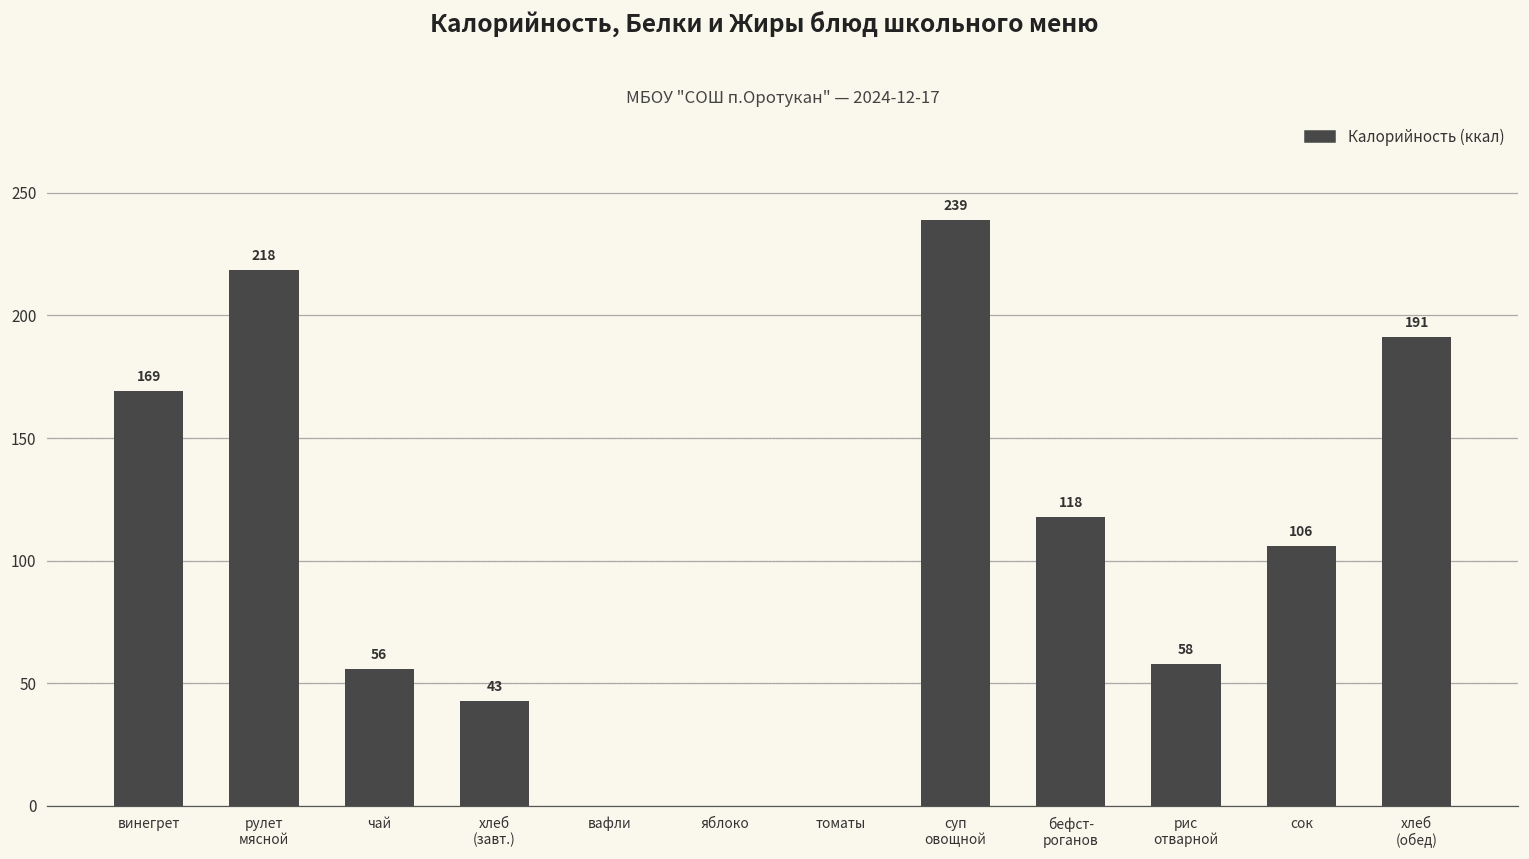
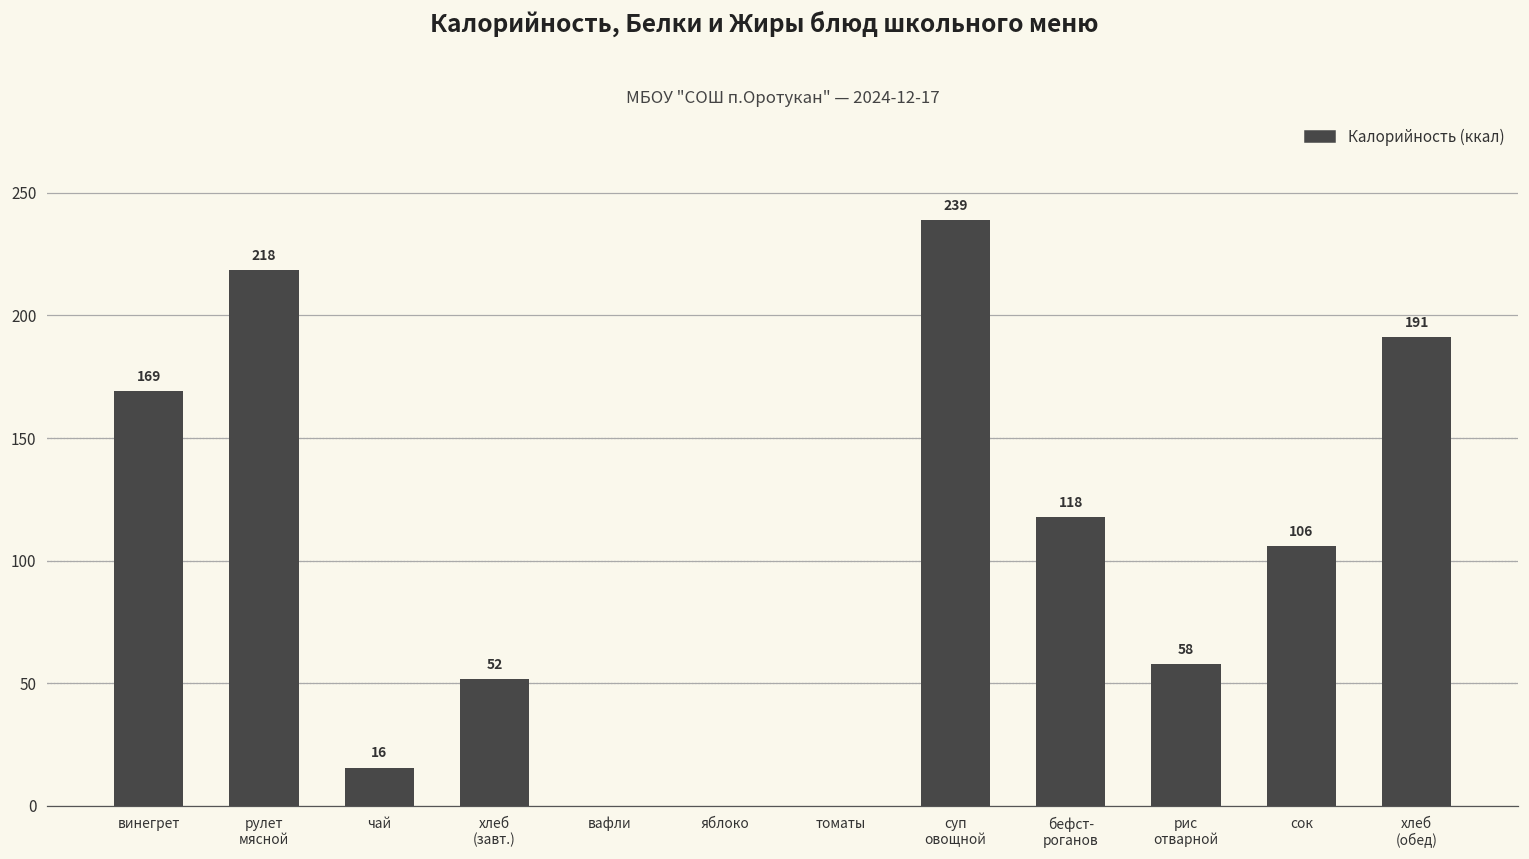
  {
    "винегрет": 169,
    "рулет мясной": 218,
-   "чай": 56,
-   "хлеб (завт.)": 43,
+   "чай": 16,
+   "хлеб (завт.)": 52,
    "суп овощной": 239,
    "бефст- роганов": 118,
    "рис отварной": 58,
    "сок": 106,
    "хлеб (обед)": 191
  }
